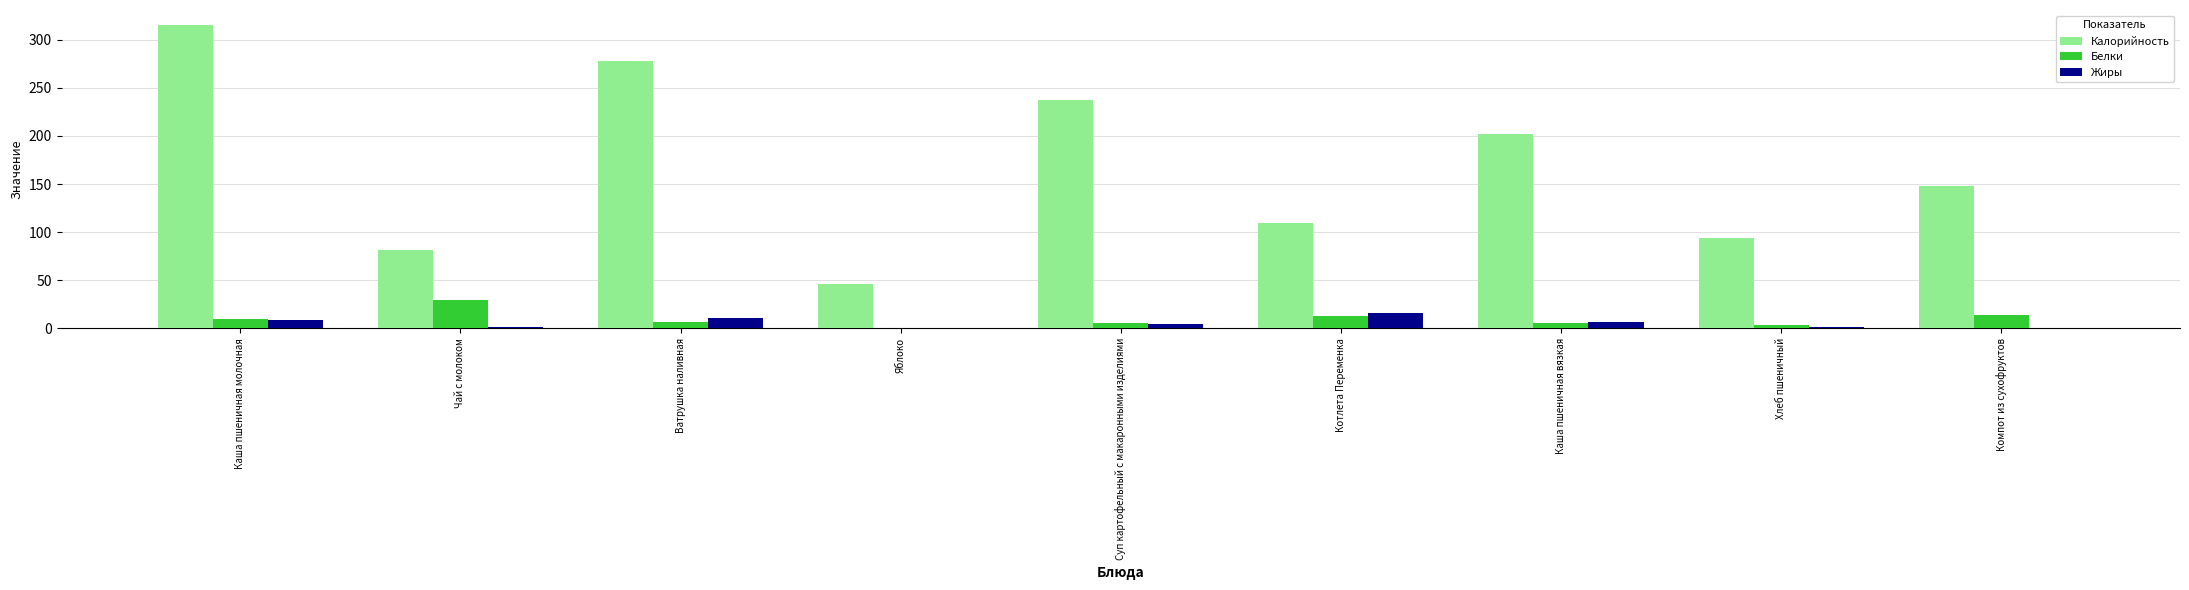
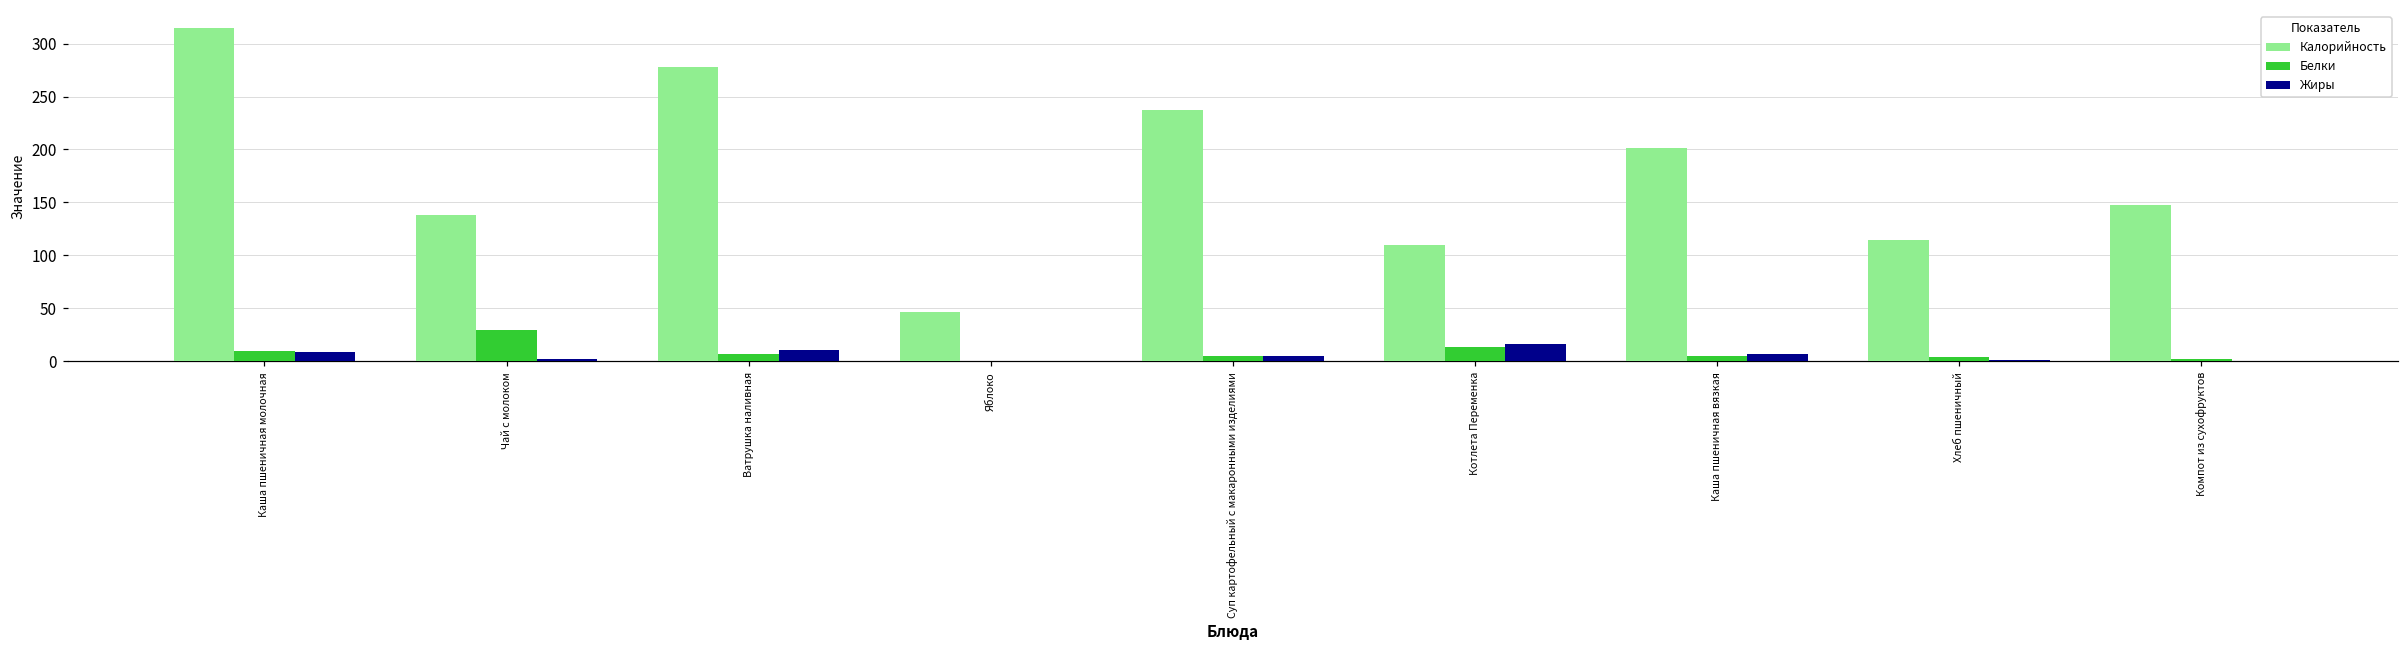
  {
    "Калорийность": {
      "Каша пшеничная молочная": 320,
-     "Чай с молоком": 80,
+     "Чай с молоком": 140,
      "Ватрушка наливная": 280,
      "Яблоко": 50,
      "Суп картофельный с макаронными изделиями": 240,
      "Котлета Переменка": 110,
      "Каша пшеничная вязкая": 200,
-     "Хлеб пшеничный": 90,
+     "Хлеб пшеничный": 110,
      "Компот из сухофруктов": 150
    },
    "Белки": {
      "Каша пшеничная молочная": 10,
      "Чай с молоком": 30,
      "Ватрушка наливная": 10,
      "Суп картофельный с макаронными изделиями": 10,
      "Котлета Переменка": 10,
      "Каша пшеничная вязкая": 10,
      "Хлеб пшеничный": 0,
-     "Компот из сухофруктов": 10
+     "Компот из сухофруктов": 0
    },
    "Жиры": {
      "Каша пшеничная молочная": 10,
      "Ватрушка наливная": 10,
      "Яблоко": 0,
      "Суп картофельный с макаронными изделиями": 0,
      "Котлета Переменка": 20,
      "Каша пшеничная вязкая": 10
    }
  }
